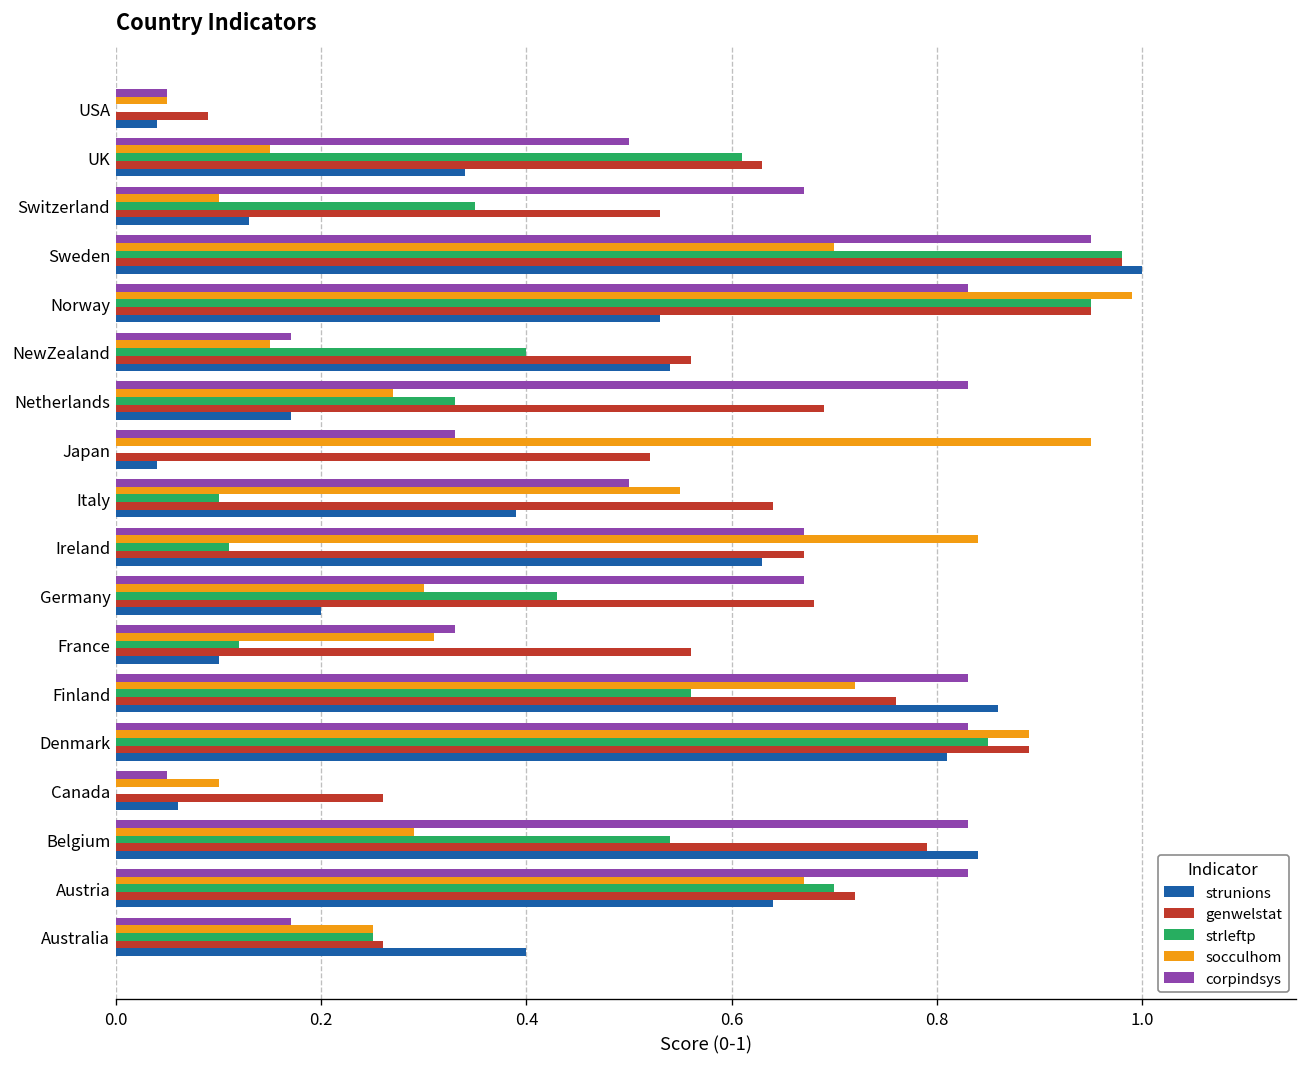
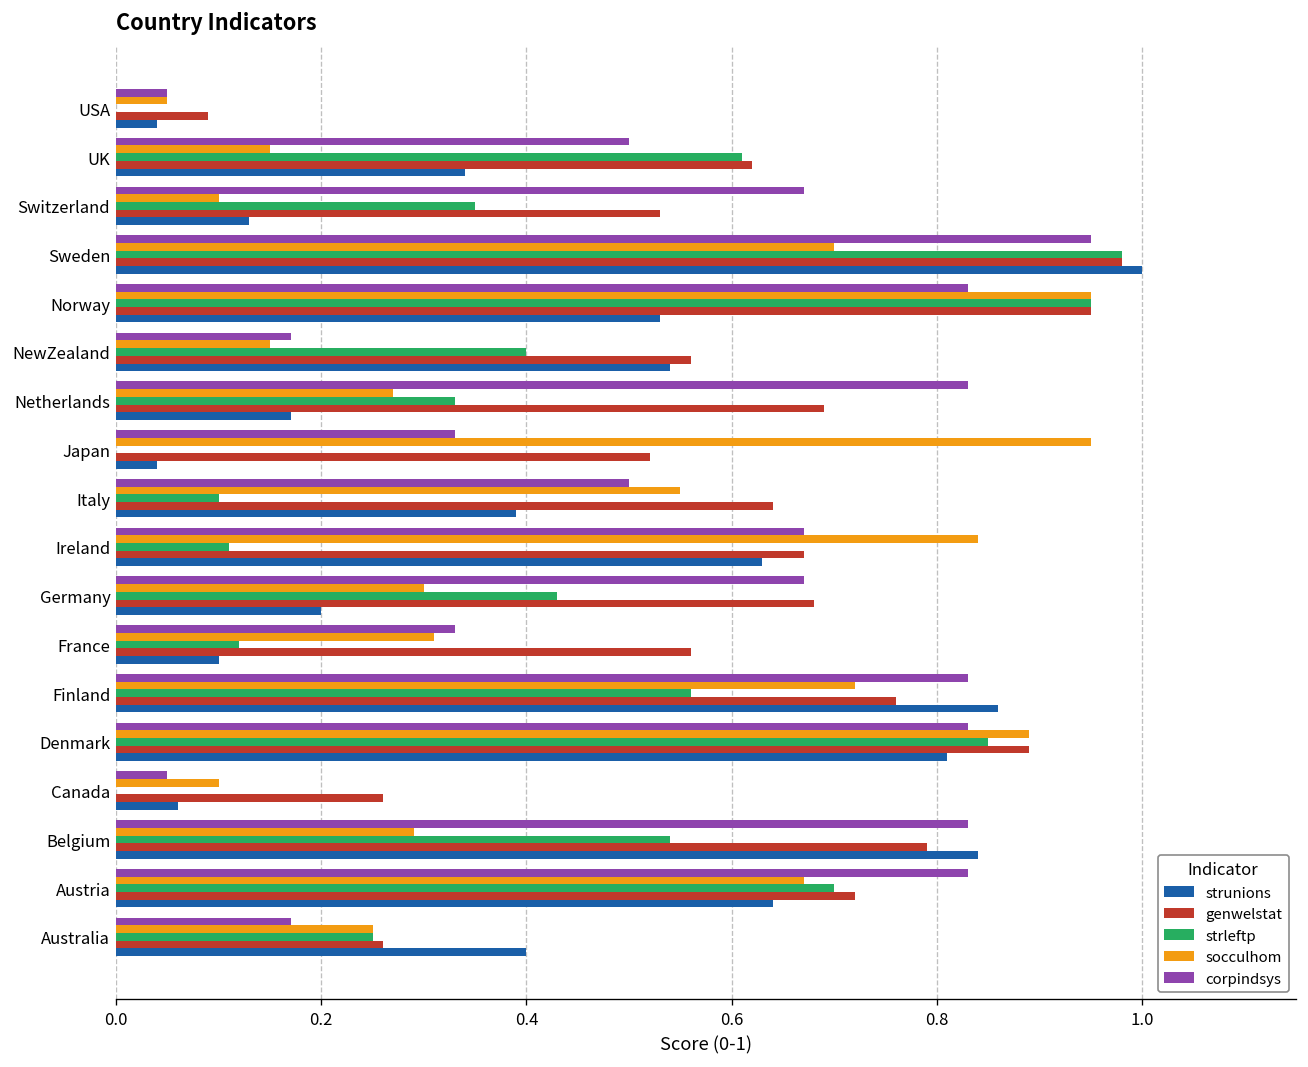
  {
    "strunions": {
      "USA": 0.04,
      "UK": 0.34,
      "Switzerland": 0.13,
      "Sweden": 1.00,
      "Norway": 0.53,
      "NewZealand": 0.54,
      "Netherlands": 0.17,
      "Japan": 0.04,
      "Italy": 0.39,
      "Ireland": 0.63,
      "Germany": 0.20,
      "France": 0.10,
      "Finland": 0.86,
      "Denmark": 0.81,
      "Canada": 0.06,
      "Belgium": 0.84,
      "Austria": 0.64,
      "Australia": 0.40
    },
    "genwelstat": {
      "USA": 0.09,
-     "UK": 0.63,
+     "UK": 0.62,
      "Switzerland": 0.53,
      "Sweden": 0.98,
      "Norway": 0.95,
      "NewZealand": 0.56,
      "Netherlands": 0.69,
      "Japan": 0.52,
      "Italy": 0.64,
      "Ireland": 0.67,
      "Germany": 0.68,
      "France": 0.56,
      "Finland": 0.76,
      "Denmark": 0.89,
      "Canada": 0.26,
      "Belgium": 0.79,
      "Austria": 0.72,
      "Australia": 0.26
    },
    "strleftp": {
      "USA": 0.00,
      "UK": 0.61,
      "Switzerland": 0.35,
      "Sweden": 0.98,
      "Norway": 0.95,
      "NewZealand": 0.40,
      "Netherlands": 0.33,
      "Japan": 0.00,
      "Italy": 0.10,
      "Ireland": 0.11,
      "Germany": 0.43,
      "France": 0.12,
      "Finland": 0.56,
      "Denmark": 0.85,
      "Canada": 0.00,
      "Belgium": 0.54,
      "Austria": 0.70,
      "Australia": 0.25
    },
    "socculhom": {
      "USA": 0.05,
      "UK": 0.15,
      "Switzerland": 0.10,
      "Sweden": 0.70,
-     "Norway": 0.99,
+     "Norway": 0.95,
      "NewZealand": 0.15,
      "Netherlands": 0.27,
      "Japan": 0.95,
      "Italy": 0.55,
      "Ireland": 0.84,
      "Germany": 0.30,
      "France": 0.31,
      "Finland": 0.72,
      "Denmark": 0.89,
      "Canada": 0.10,
      "Belgium": 0.29,
      "Austria": 0.67,
      "Australia": 0.25
    },
    "corpindsys": {
      "USA": 0.05,
      "UK": 0.50,
      "Switzerland": 0.67,
      "Sweden": 0.95,
      "Norway": 0.83,
      "NewZealand": 0.17,
      "Netherlands": 0.83,
      "Japan": 0.33,
      "Italy": 0.50,
      "Ireland": 0.67,
      "Germany": 0.67,
      "France": 0.33,
      "Finland": 0.83,
      "Denmark": 0.83,
      "Canada": 0.05,
      "Belgium": 0.83,
      "Austria": 0.83,
      "Australia": 0.17
    }
  }
